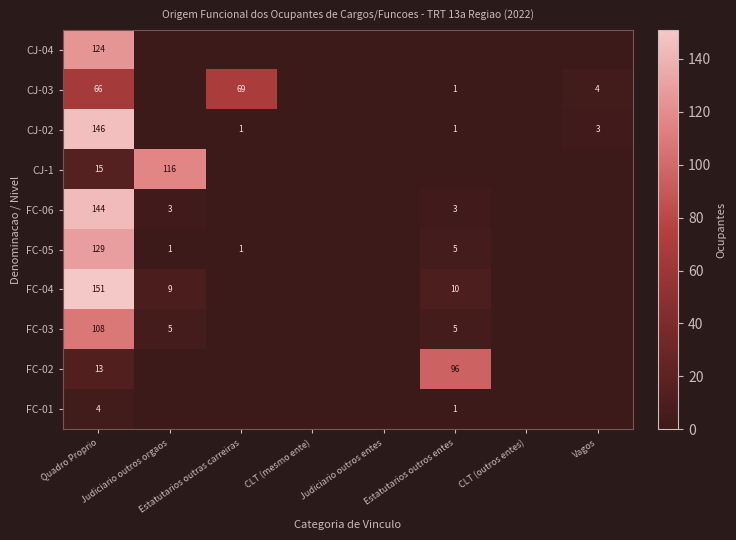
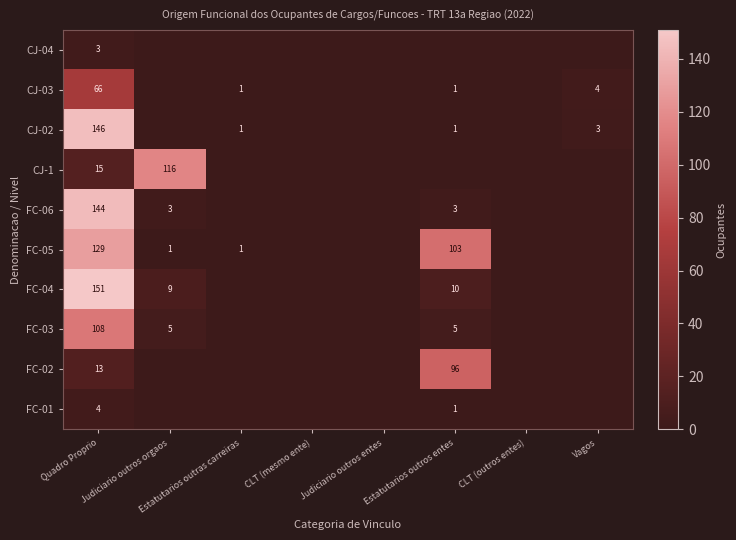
  {
    "CJ-04": {
-     "Quadro Proprio": 124
+     "Quadro Proprio": 3
    },
    "CJ-03": {
      "Quadro Proprio": 66,
-     "Estatutarios outras carreiras": 69,
+     "Estatutarios outras carreiras": 1,
      "Estatutarios outros entes": 1,
      "Vagos": 4
    },
    "CJ-02": {
      "Quadro Proprio": 146,
      "Estatutarios outras carreiras": 1,
      "Estatutarios outros entes": 1,
      "Vagos": 3
    },
    "CJ-1": {
      "Quadro Proprio": 15,
      "Judiciario outros orgaos": 116
    },
    "FC-06": {
      "Quadro Proprio": 144,
      "Judiciario outros orgaos": 3,
      "Estatutarios outros entes": 3
    },
    "FC-05": {
      "Quadro Proprio": 129,
      "Judiciario outros orgaos": 1,
      "Estatutarios outras carreiras": 1,
-     "Estatutarios outros entes": 5
+     "Estatutarios outros entes": 103
    },
    "FC-04": {
      "Quadro Proprio": 151,
      "Judiciario outros orgaos": 9,
      "Estatutarios outros entes": 10
    },
    "FC-03": {
      "Quadro Proprio": 108,
      "Judiciario outros orgaos": 5,
      "Estatutarios outros entes": 5
    },
    "FC-02": {
      "Quadro Proprio": 13,
      "Estatutarios outros entes": 96
    },
    "FC-01": {
      "Quadro Proprio": 4,
      "Estatutarios outros entes": 1
    }
  }
